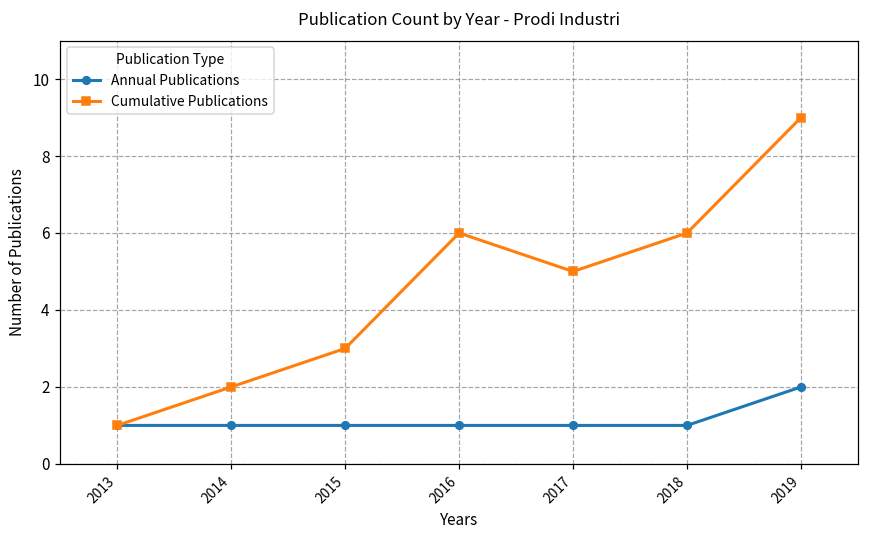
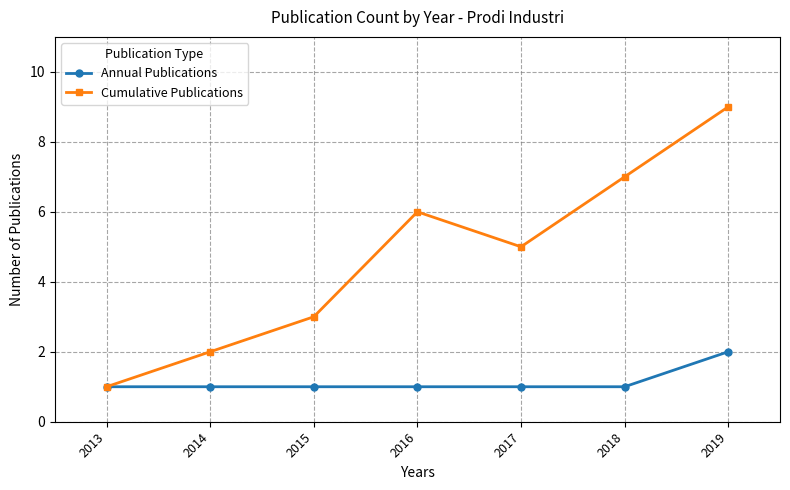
  {
    "Annual Publications": {
      "2014": 1,
      "2015": 1,
      "2016": 1,
      "2017": 1,
      "2018": 1,
      "2019": 2
    },
    "Cumulative Publications": {
      "2014": 2,
      "2015": 3,
      "2016": 6,
      "2017": 5,
-     "2018": 6,
+     "2018": 7,
      "2019": 9
    }
  }
